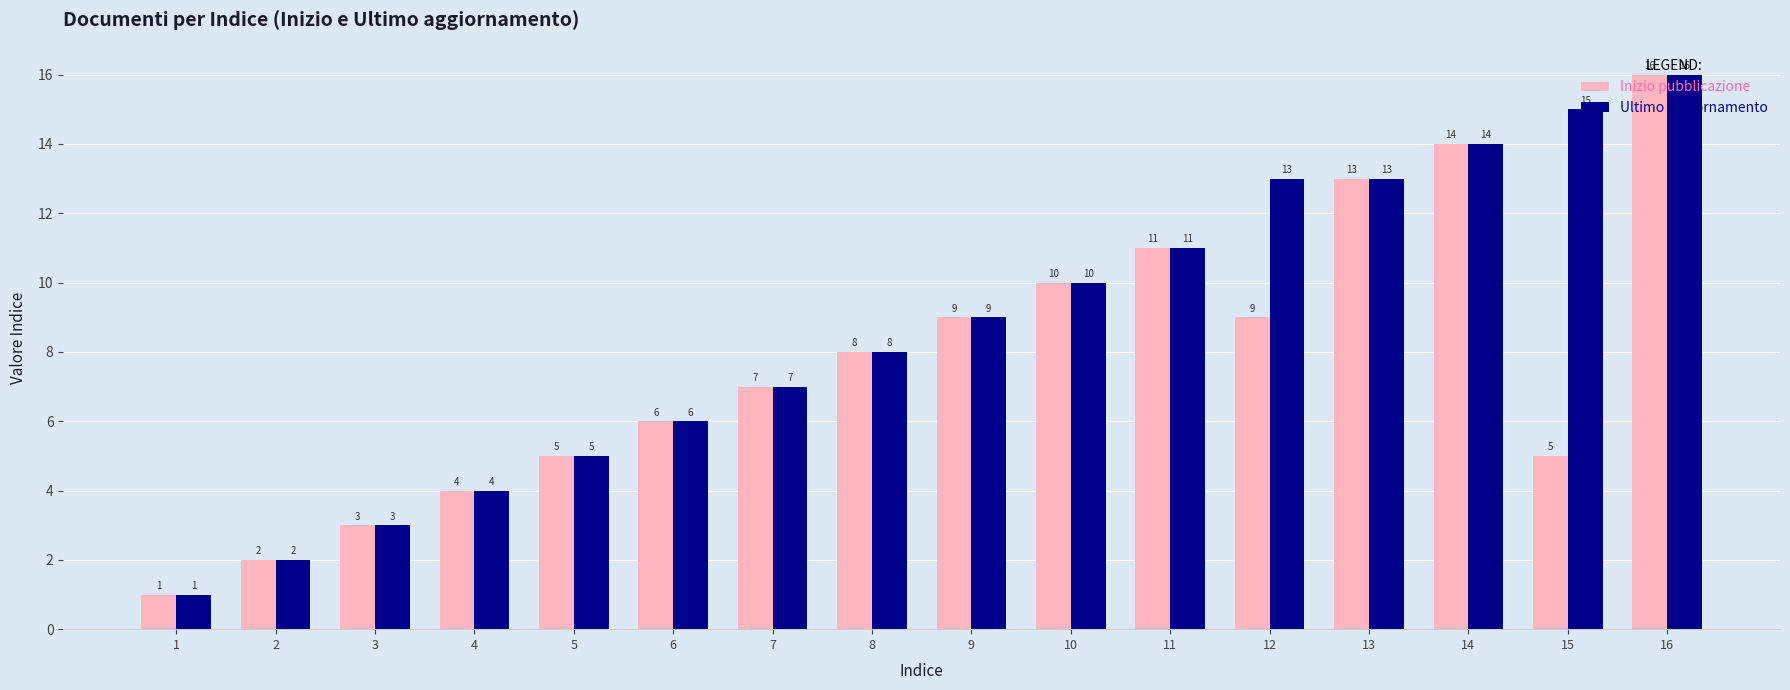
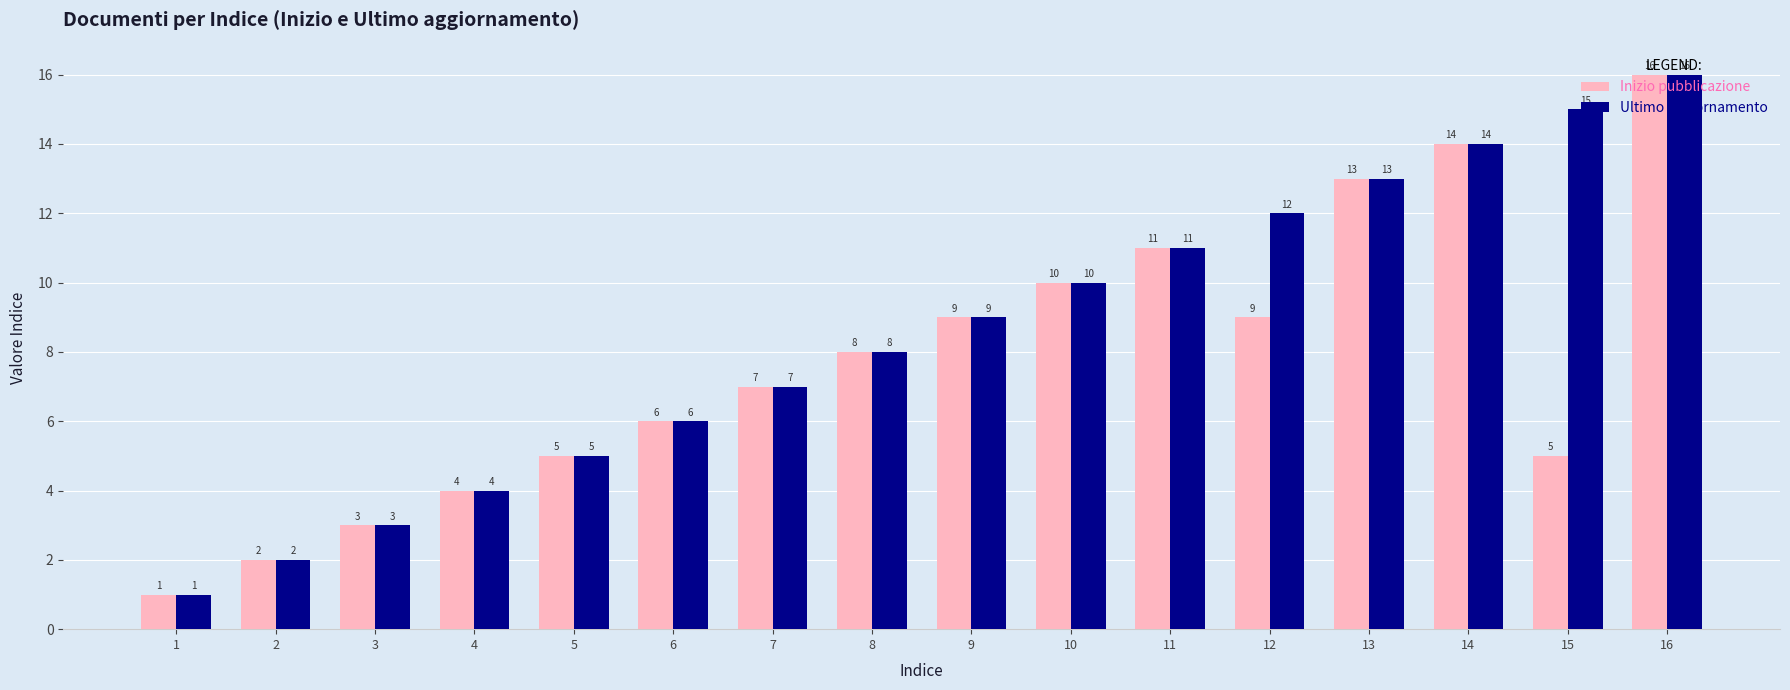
  {
    "Inizio pubblicazione": {
      "1": 1,
      "2": 2,
      "3": 3,
      "4": 4,
      "5": 5,
      "6": 6,
      "7": 7,
      "8": 8,
      "9": 9,
      "10": 10,
      "11": 11,
      "12": 9,
      "13": 13,
      "14": 14,
      "15": 5,
      "16": 16
    },
    "Ultimo aggiornamento": {
      "1": 1,
      "2": 2,
      "3": 3,
      "4": 4,
      "5": 5,
      "6": 6,
      "7": 7,
      "8": 8,
      "9": 9,
      "10": 10,
      "11": 11,
-     "12": 13,
+     "12": 12,
      "13": 13,
      "14": 14,
      "15": 15,
      "16": 16
    }
  }
